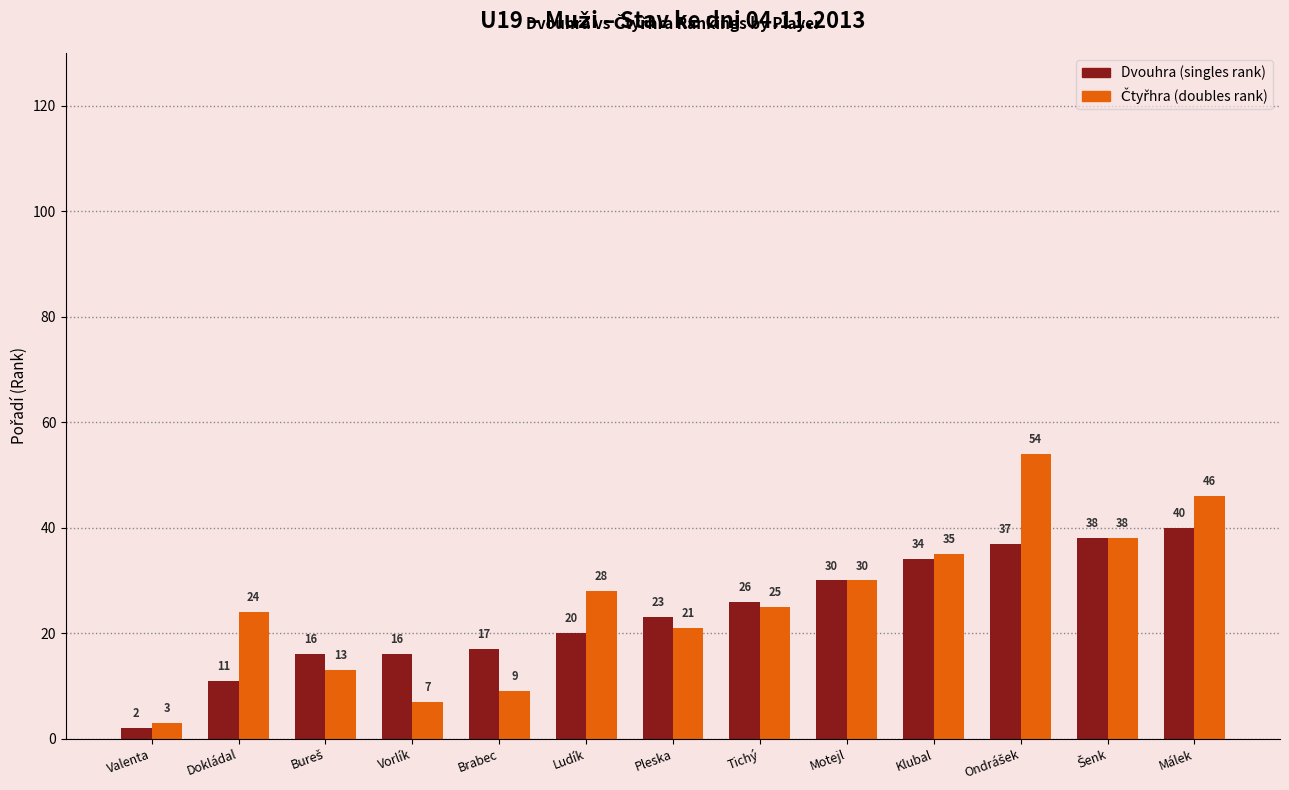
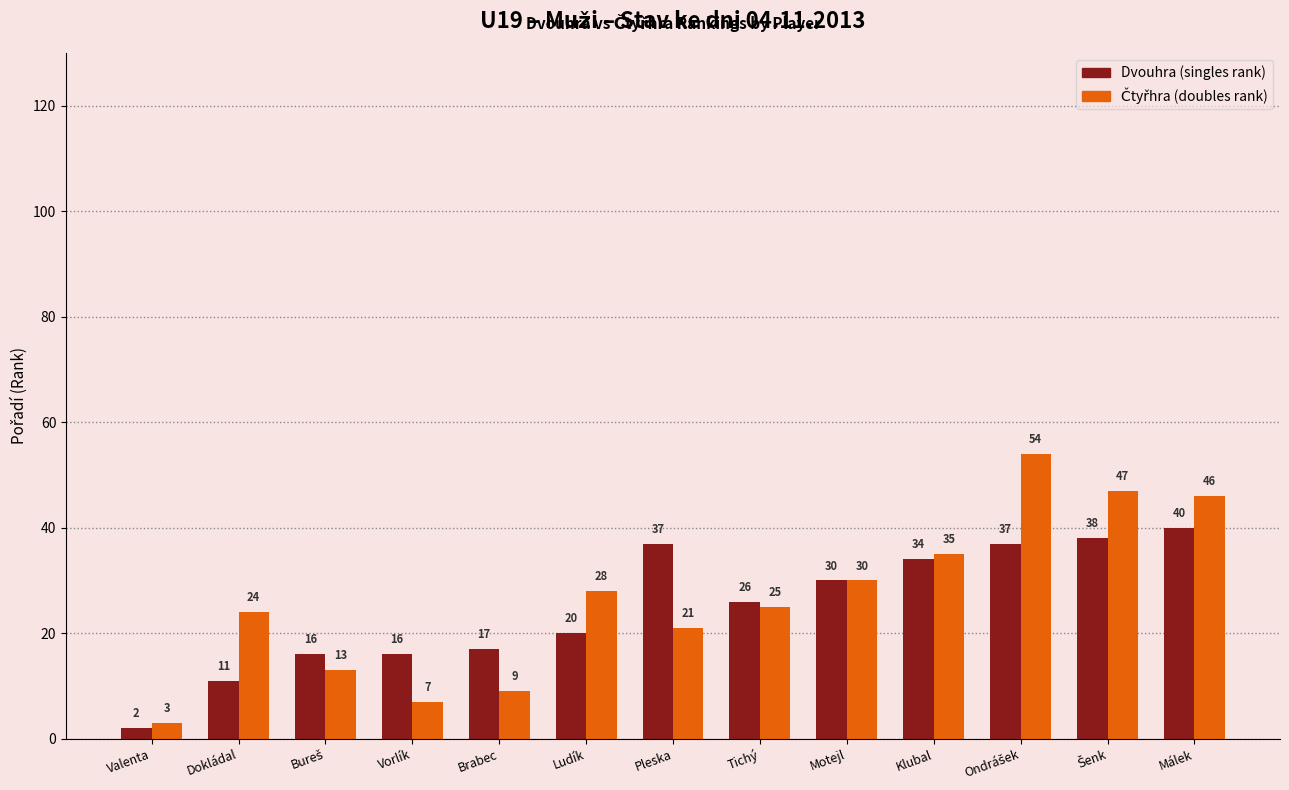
  {
    "Dvouhra (singles rank)": {
      "Valenta": 2,
      "Dokládal": 11,
      "Bureš": 16,
      "Vorlík": 16,
      "Brabec": 17,
      "Ludík": 20,
-     "Pleska": 23,
+     "Pleska": 37,
      "Tichý": 26,
      "Motejl": 30,
      "Klubal": 34,
      "Ondrášek": 37,
      "Šenk": 38,
      "Málek": 40
    },
    "Čtyřhra (doubles rank)": {
      "Valenta": 3,
      "Dokládal": 24,
      "Bureš": 13,
      "Vorlík": 7,
      "Brabec": 9,
      "Ludík": 28,
      "Pleska": 21,
      "Tichý": 25,
      "Motejl": 30,
      "Klubal": 35,
      "Ondrášek": 54,
-     "Šenk": 38,
+     "Šenk": 47,
      "Málek": 46
    }
  }
